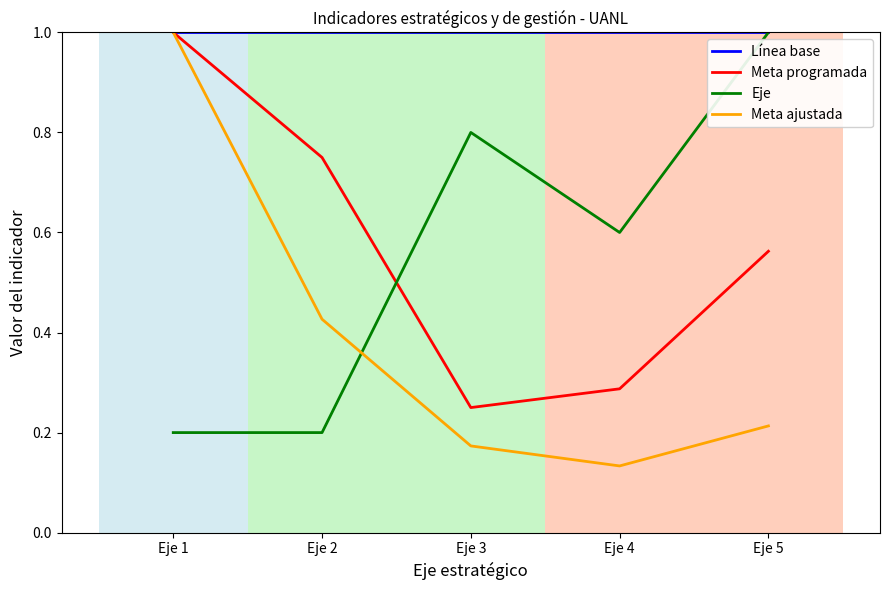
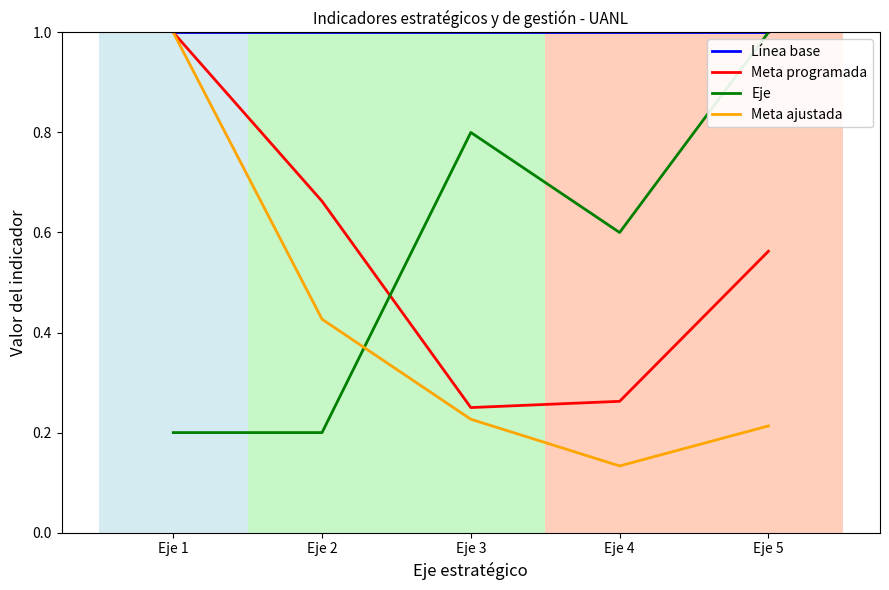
  {
    "Línea base": {
      "Eje 2": 1.00,
      "Eje 3": 1.00,
      "Eje 4": 1.00
    },
    "Meta programada": {
-     "Eje 2": 0.75,
+     "Eje 2": 0.66,
      "Eje 3": 0.25,
-     "Eje 4": 0.29,
+     "Eje 4": 0.26,
      "Eje 5": 0.56
    },
    "Eje": {
      "Eje 1": 0.20,
      "Eje 2": 0.20,
      "Eje 3": 0.80,
      "Eje 4": 0.60
    },
    "Meta ajustada": {
      "Eje 2": 0.43,
-     "Eje 3": 0.17,
+     "Eje 3": 0.23,
      "Eje 4": 0.13,
      "Eje 5": 0.21
    }
  }
